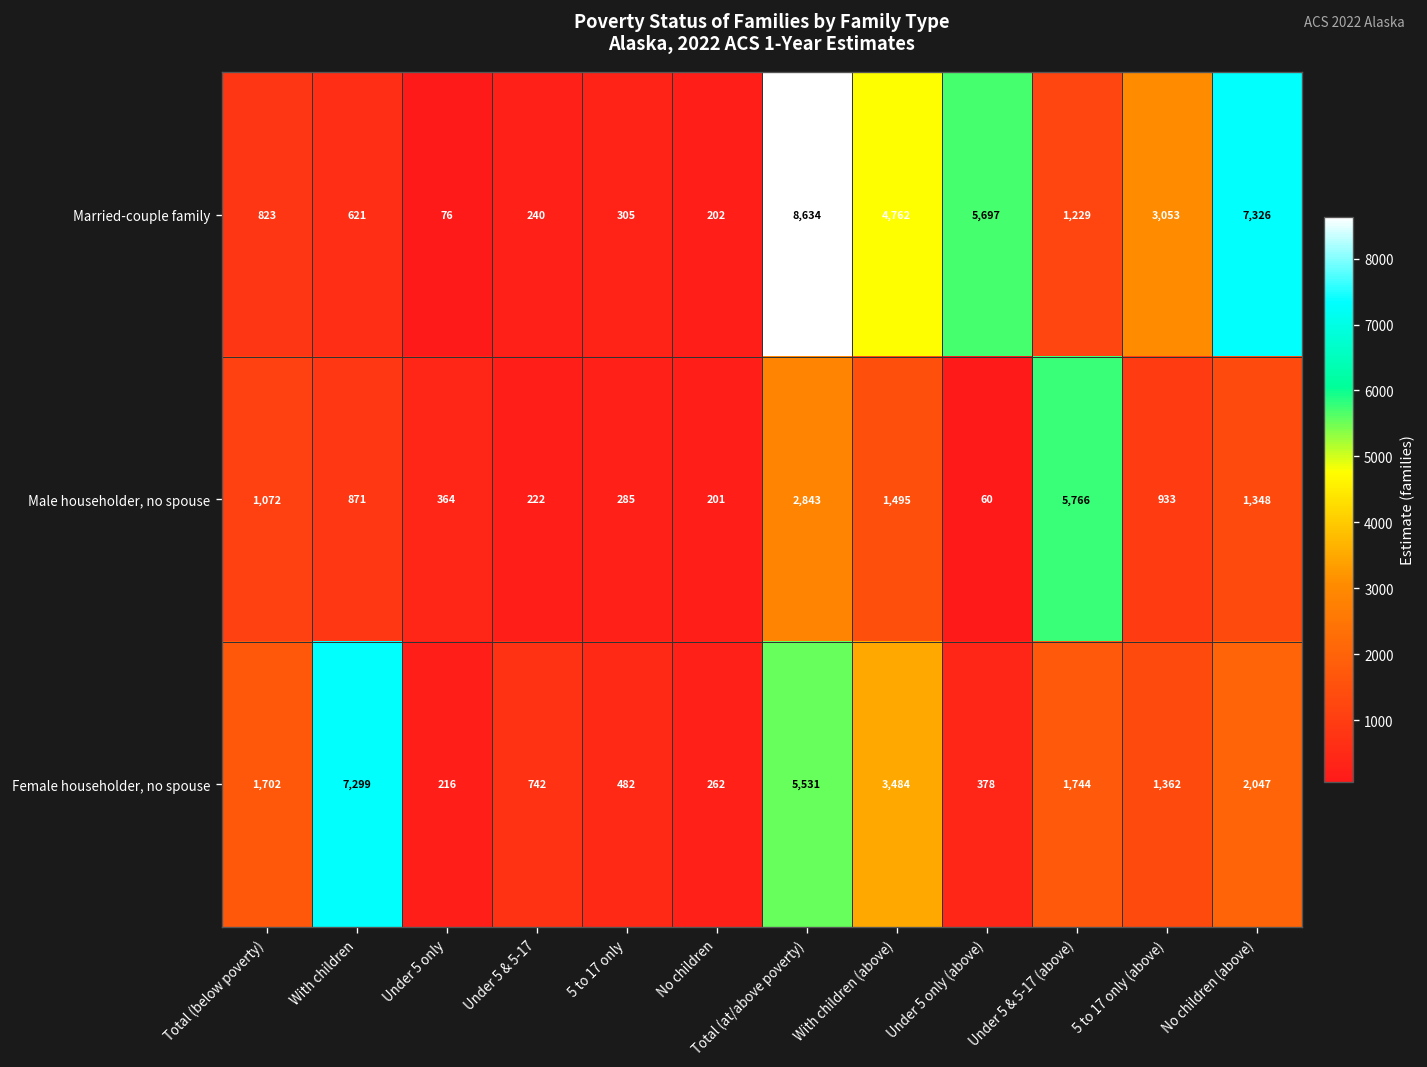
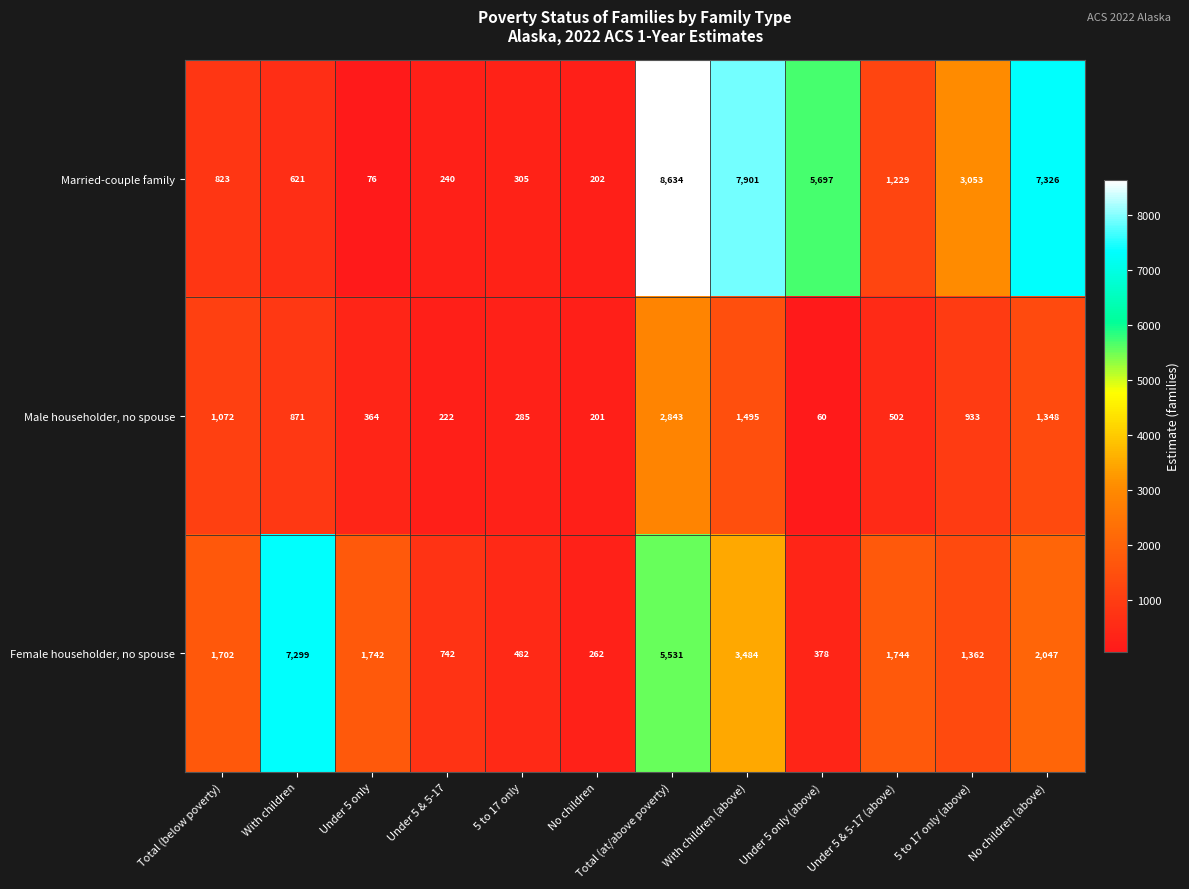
  {
    "Married-couple family": {
      "Total (below poverty)": "823",
      "With children": "621",
      "Under 5 only": "76",
      "Under 5 & 5-17": "240",
      "5 to 17 only": "305",
      "No children": "202",
      "Total (at/above poverty)": "8,634",
-     "With children (above)": "4,762",
+     "With children (above)": "7,901",
      "Under 5 only (above)": "5,697",
      "Under 5 & 5-17 (above)": "1,229",
      "5 to 17 only (above)": "3,053",
      "No children (above)": "7,326"
    },
    "Male householder, no spouse": {
      "Total (below poverty)": "1,072",
      "With children": "871",
      "Under 5 only": "364",
      "Under 5 & 5-17": "222",
      "5 to 17 only": "285",
      "No children": "201",
      "Total (at/above poverty)": "2,843",
      "With children (above)": "1,495",
      "Under 5 only (above)": "60",
-     "Under 5 & 5-17 (above)": "5,766",
+     "Under 5 & 5-17 (above)": "502",
      "5 to 17 only (above)": "933",
      "No children (above)": "1,348"
    },
    "Female householder, no spouse": {
      "Total (below poverty)": "1,702",
      "With children": "7,299",
-     "Under 5 only": "216",
+     "Under 5 only": "1,742",
      "Under 5 & 5-17": "742",
      "5 to 17 only": "482",
      "No children": "262",
      "Total (at/above poverty)": "5,531",
      "With children (above)": "3,484",
      "Under 5 only (above)": "378",
      "Under 5 & 5-17 (above)": "1,744",
      "5 to 17 only (above)": "1,362",
      "No children (above)": "2,047"
    }
  }
